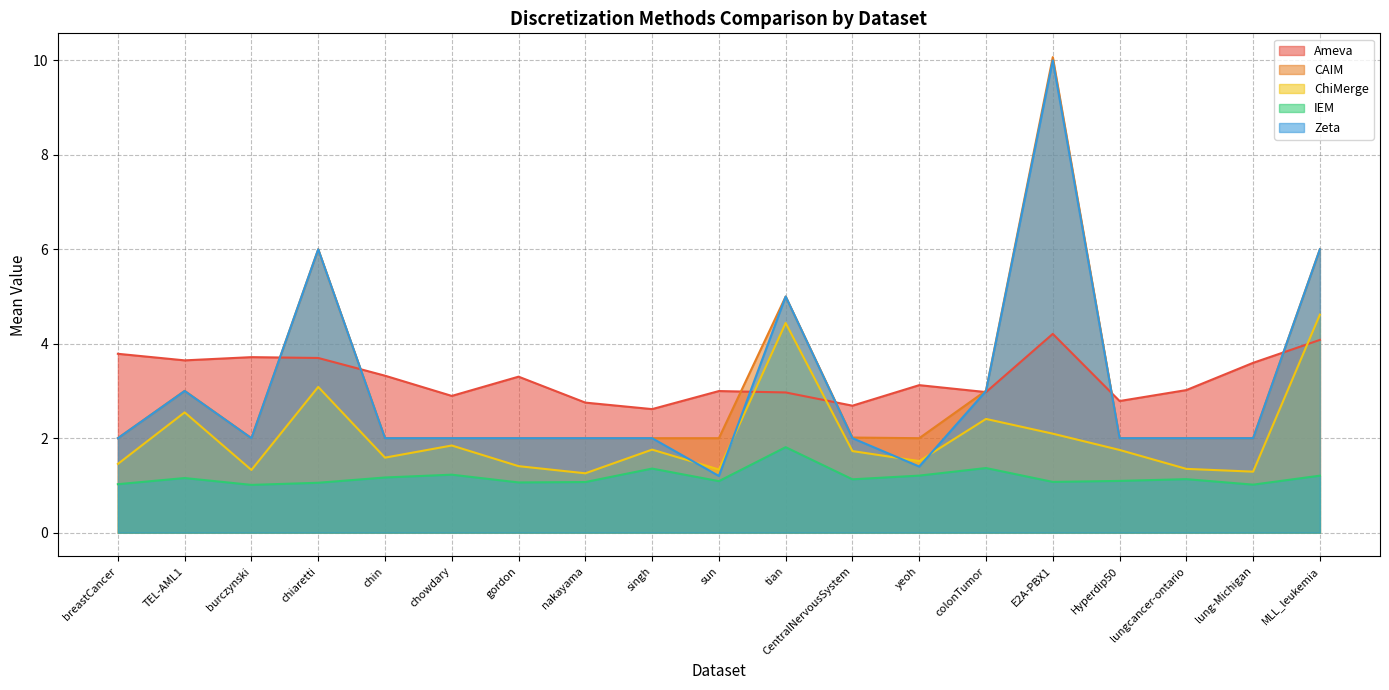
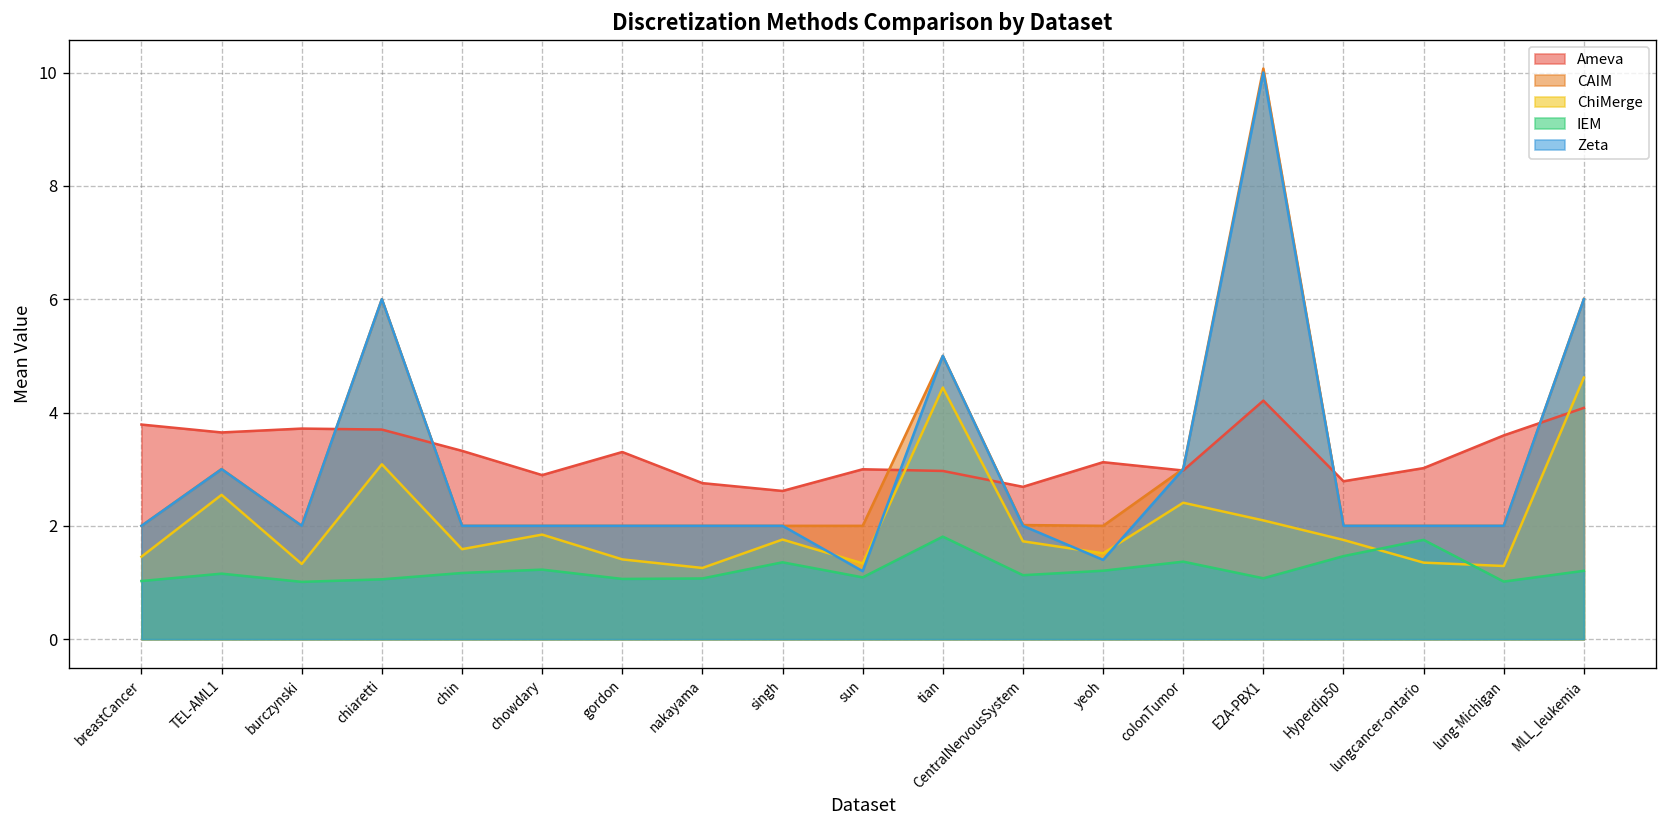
  {
    "ChiMerge": {
      "breastCancer": 1.5,
      "TEL-AML1": 2.5,
      "burczynski": 1.3,
      "chiaretti": 3.1,
      "chin": 1.6,
      "chowdary": 1.8,
      "gordon": 1.4,
      "nakayama": 1.3,
      "singh": 1.8,
      "sun": 1.3,
      "tian": 4.4,
      "CentralNervousSystem": 1.7,
      "yeoh": 1.5,
      "colonTumor": 2.4,
      "E2A-PBX1": 2.1,
      "Hyperdip50": 1.8,
      "lungcancer-ontario": 1.4,
      "lung-Michigan": 1.3,
      "MLL_leukemia": 4.6
    },
    "IEM": {
      "breastCancer": 1.0,
      "TEL-AML1": 1.2,
      "burczynski": 1.0,
      "chiaretti": 1.1,
      "chin": 1.2,
      "chowdary": 1.2,
      "gordon": 1.1,
      "nakayama": 1.1,
      "singh": 1.4,
      "sun": 1.1,
      "tian": 1.8,
      "CentralNervousSystem": 1.1,
      "yeoh": 1.2,
      "colonTumor": 1.4,
      "E2A-PBX1": 1.1,
-     "Hyperdip50": 1.1,
-     "lungcancer-ontario": 1.1,
+     "Hyperdip50": 1.5,
+     "lungcancer-ontario": 1.8,
      "lung-Michigan": 1.0,
      "MLL_leukemia": 1.2
    },
    "Zeta": {
      "sun": 1.2,
      "yeoh": 1.4,
      "E2A-PBX1": 10.0
    }
  }
